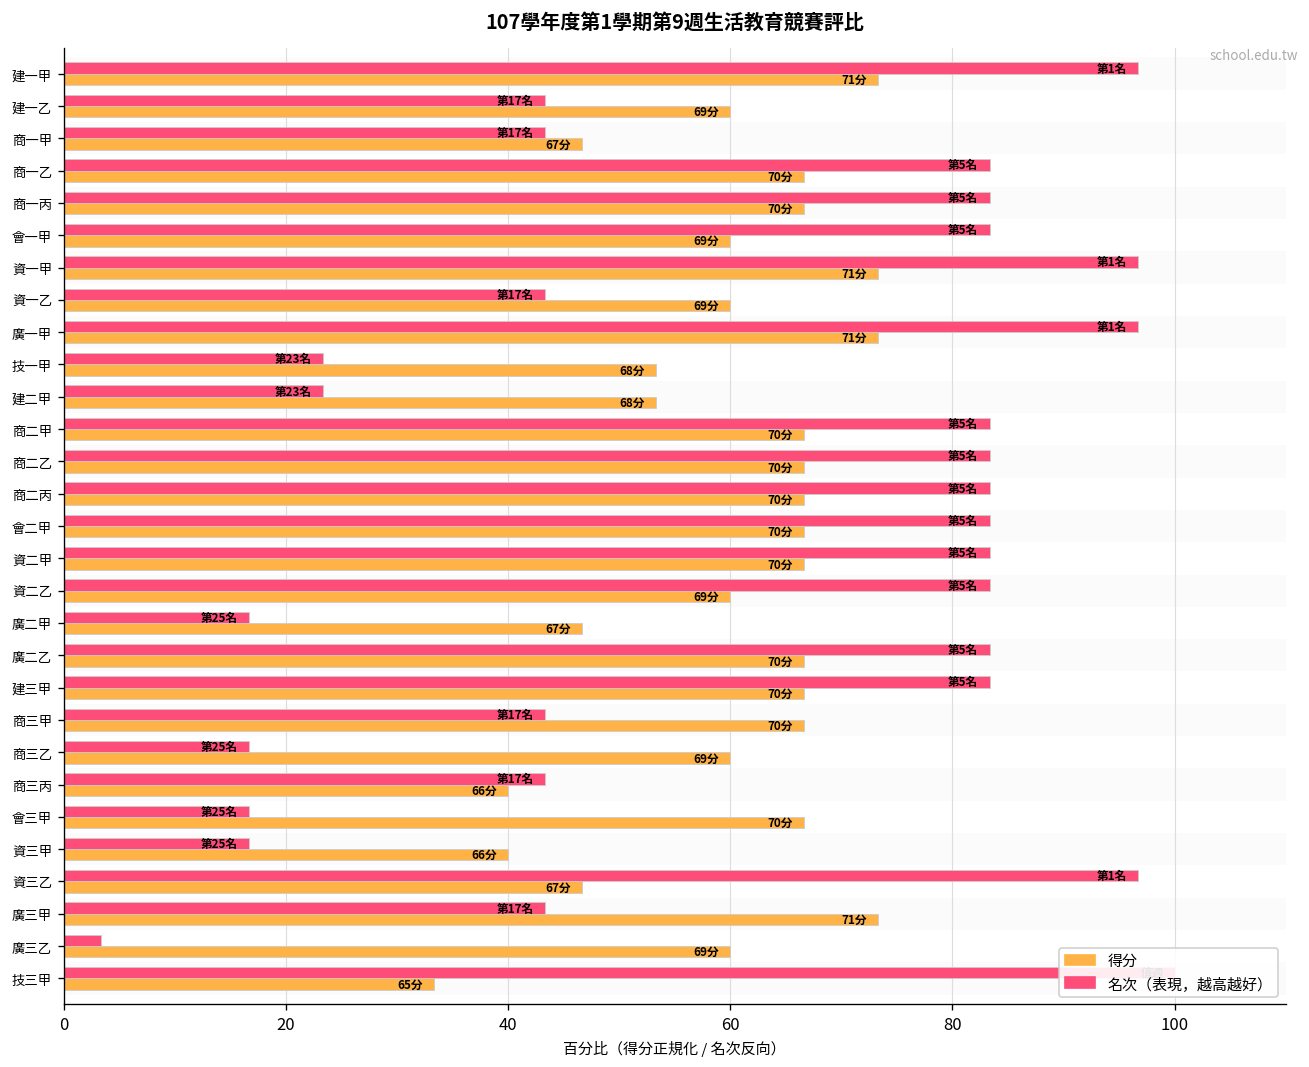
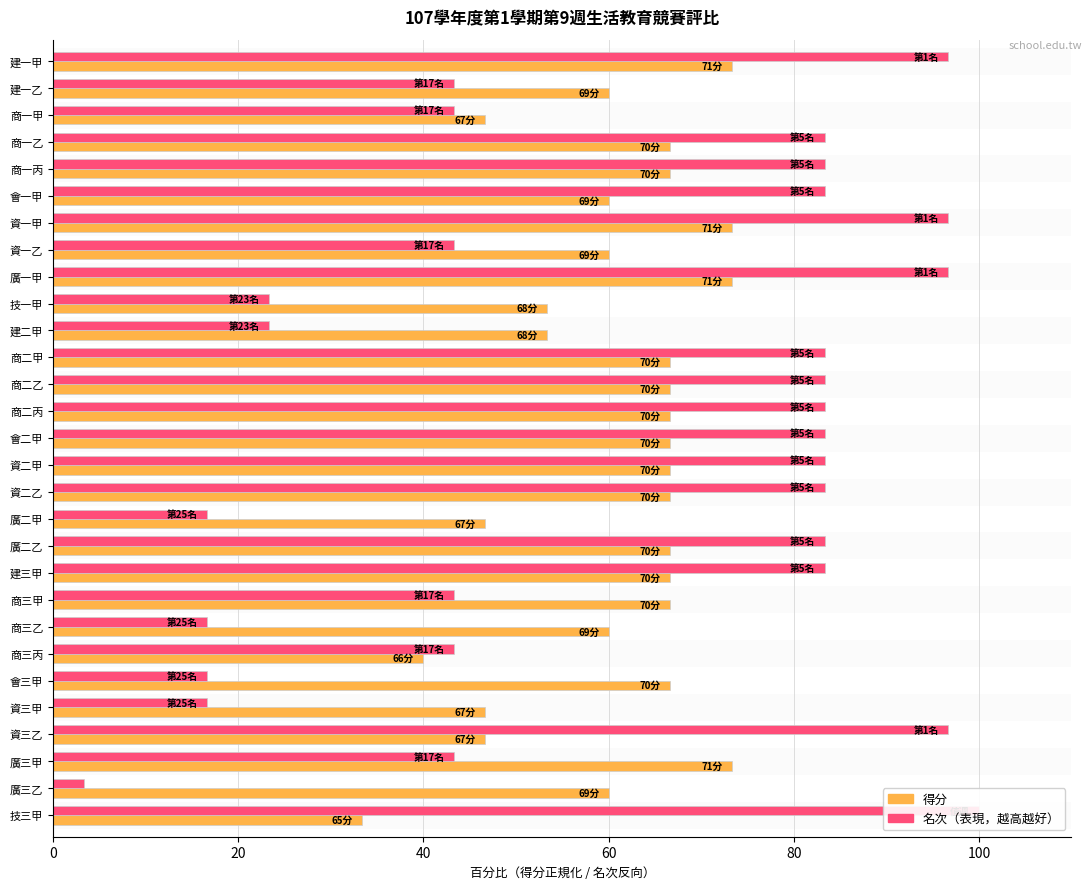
  {
    "得分": {
-     "資二乙": "69分",
-     "資三甲": "66分"
+     "資二乙": "70分",
+     "資三甲": "67分"
    }
  }
